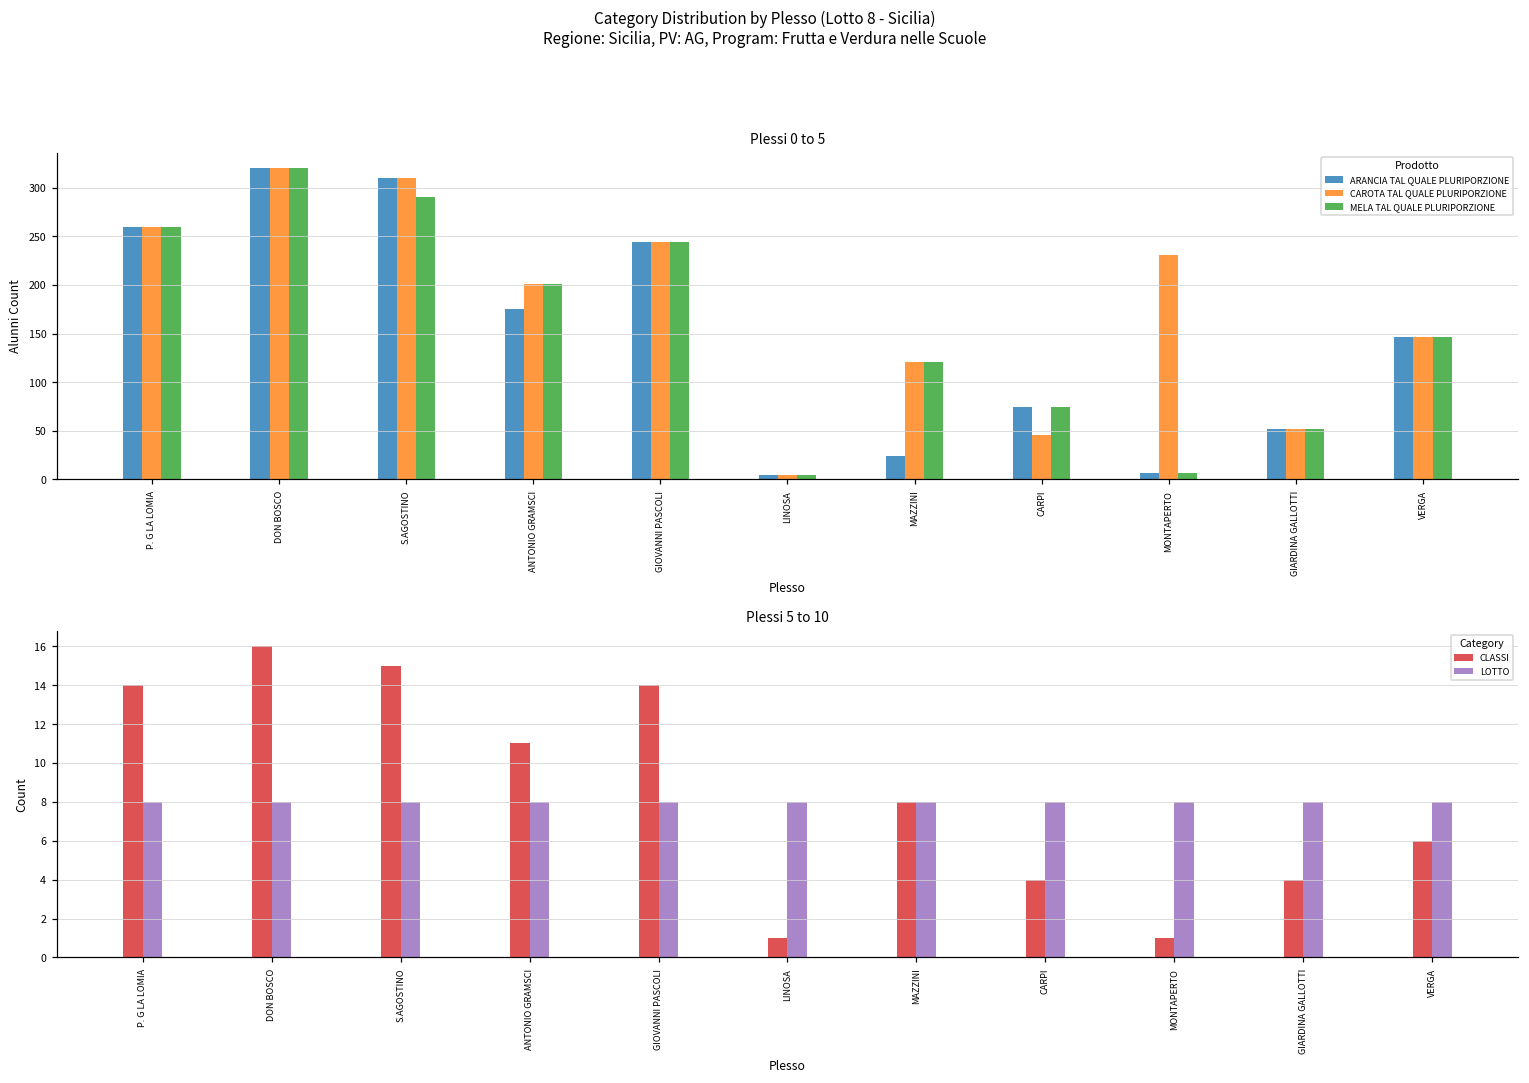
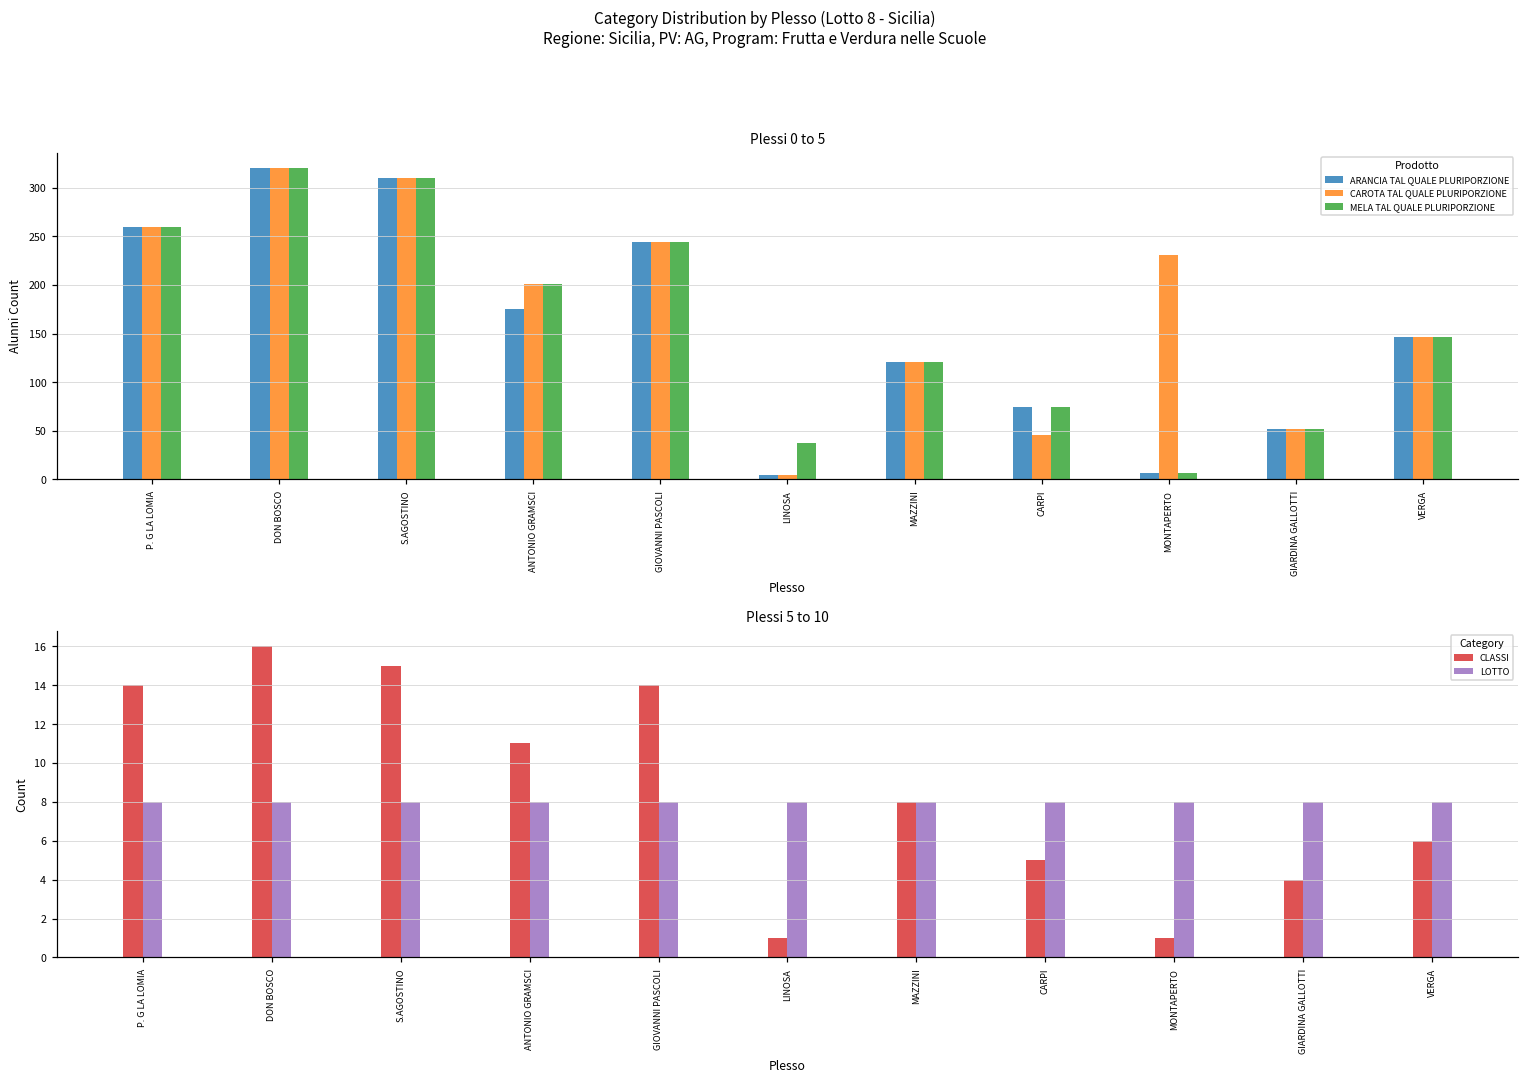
  {
    "Plessi 0 to 5": {
      "ARANCIA TAL QUALE PLURIPORZIONE": {
        "P. G LA LOMIA": 260,
        "DON BOSCO": 320,
        "S.AGOSTINO": 310,
        "ANTONIO GRAMSCI": 180,
        "GIOVANNI PASCOLI": 240,
        "LINOSA": 10,
-       "MAZZINI": 20,
+       "MAZZINI": 120,
        "CARPI": 80,
        "MONTAPERTO": 10,
        "GIARDINA GALLOTTI": 50,
        "VERGA": 150
      },
      "CAROTA TAL QUALE PLURIPORZIONE": {
        "P. G LA LOMIA": 260,
        "DON BOSCO": 320,
        "S.AGOSTINO": 310,
        "ANTONIO GRAMSCI": 200,
        "GIOVANNI PASCOLI": 240,
        "LINOSA": 10,
        "MAZZINI": 120,
        "CARPI": 50,
        "MONTAPERTO": 230,
        "GIARDINA GALLOTTI": 50,
        "VERGA": 150
      },
      "MELA TAL QUALE PLURIPORZIONE": {
        "P. G LA LOMIA": 260,
        "DON BOSCO": 320,
-       "S.AGOSTINO": 290,
+       "S.AGOSTINO": 310,
        "ANTONIO GRAMSCI": 200,
        "GIOVANNI PASCOLI": 240,
-       "LINOSA": 10,
+       "LINOSA": 40,
        "MAZZINI": 120,
        "CARPI": 80,
        "MONTAPERTO": 10,
        "GIARDINA GALLOTTI": 50,
        "VERGA": 150
      }
    },
    "Plessi 5 to 10": {
      "CLASSI": {
        "P. G LA LOMIA": 14,
        "DON BOSCO": 16,
        "S.AGOSTINO": 15,
        "ANTONIO GRAMSCI": 11,
        "GIOVANNI PASCOLI": 14,
        "LINOSA": 1,
        "MAZZINI": 8,
-       "CARPI": 4,
+       "CARPI": 5,
        "MONTAPERTO": 1,
        "GIARDINA GALLOTTI": 4,
        "VERGA": 6
      },
      "LOTTO": {
        "P. G LA LOMIA": 8,
        "DON BOSCO": 8,
        "S.AGOSTINO": 8,
        "ANTONIO GRAMSCI": 8,
        "GIOVANNI PASCOLI": 8,
        "LINOSA": 8,
        "MAZZINI": 8,
        "CARPI": 8,
        "MONTAPERTO": 8,
        "GIARDINA GALLOTTI": 8,
        "VERGA": 8
      }
    }
  }
